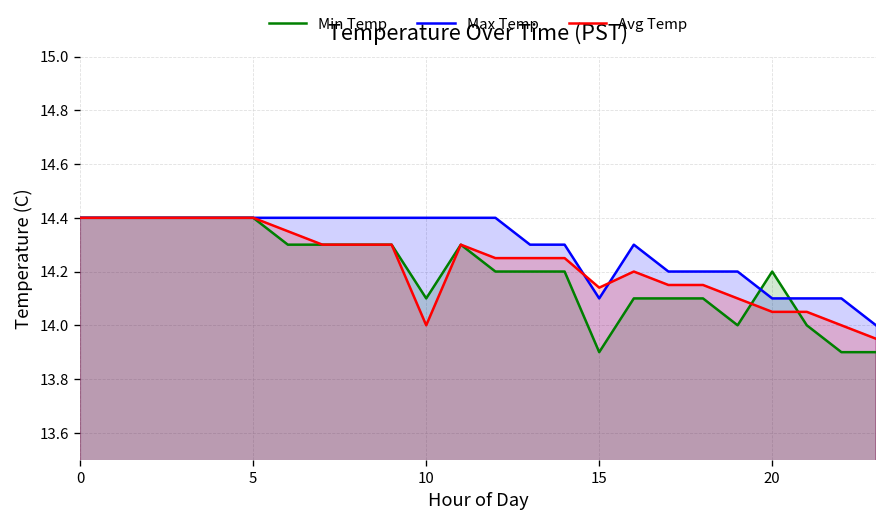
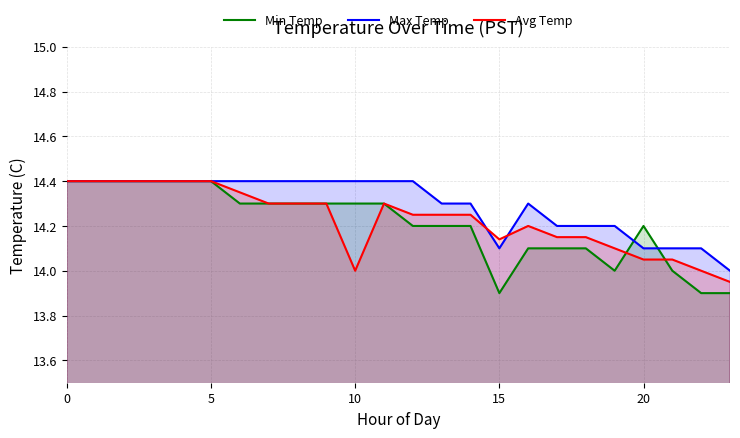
  {
    "Min Temp": {
-     "10": 14.1,
+     "10": 14.3,
      "15": 13.9,
      "20": 14.2
    },
    "Max Temp": {
      "10": 14.4,
      "15": 14.1,
      "20": 14.1
    },
    "Avg Temp": {
      "10": 14.0,
      "15": 14.14,
      "20": 14.05
    }
  }
